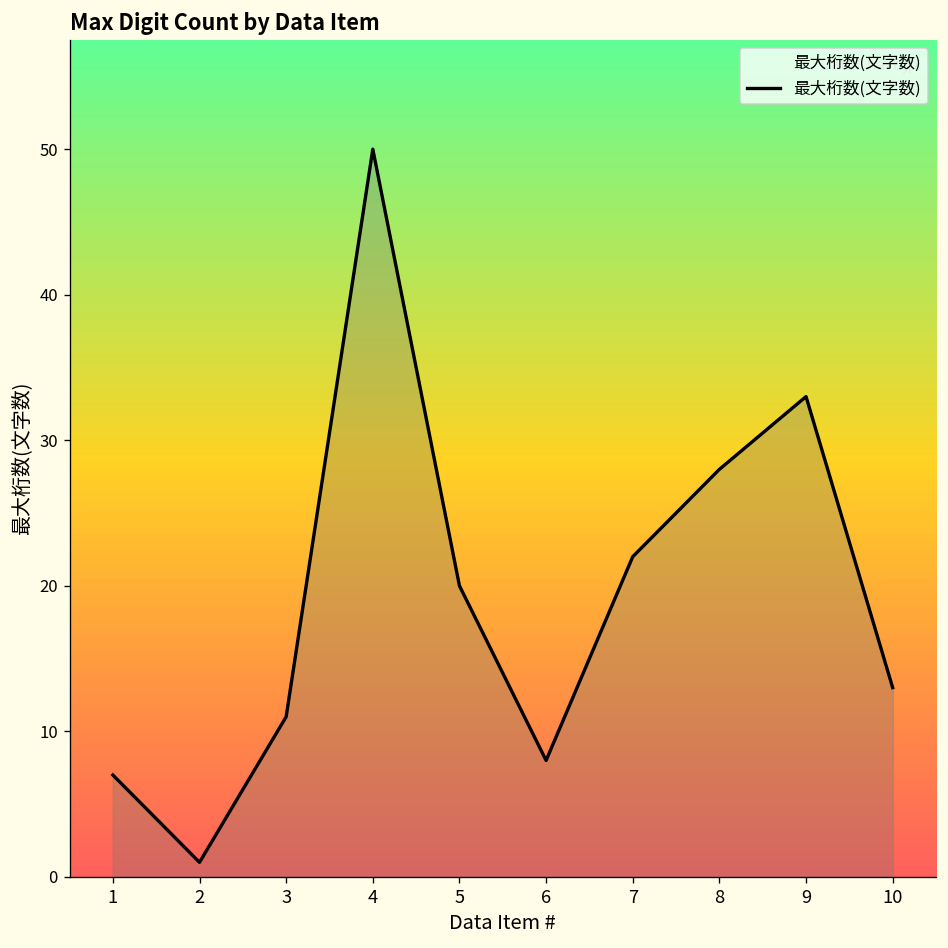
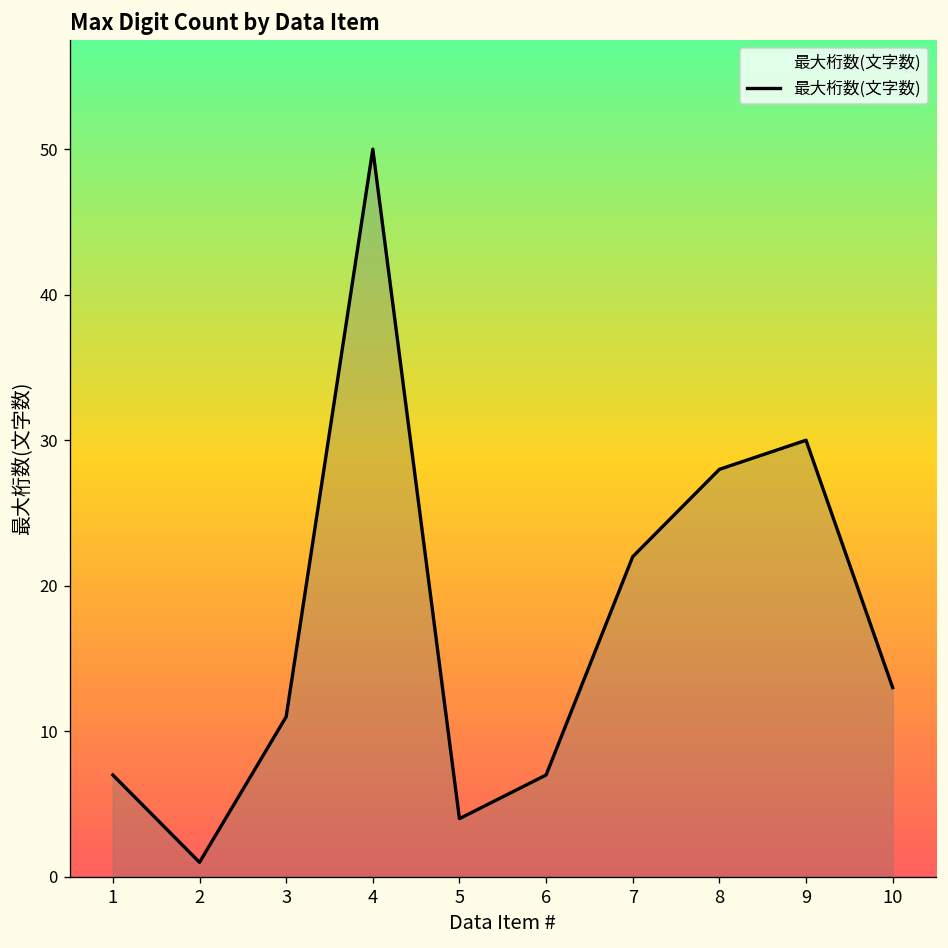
  {
    "1": 7,
    "2": 1,
    "3": 11,
    "4": 50,
-   "5": 20,
-   "6": 8,
+   "5": 4,
+   "6": 7,
    "7": 22,
    "8": 28,
-   "9": 33,
+   "9": 30,
    "10": 13
  }
